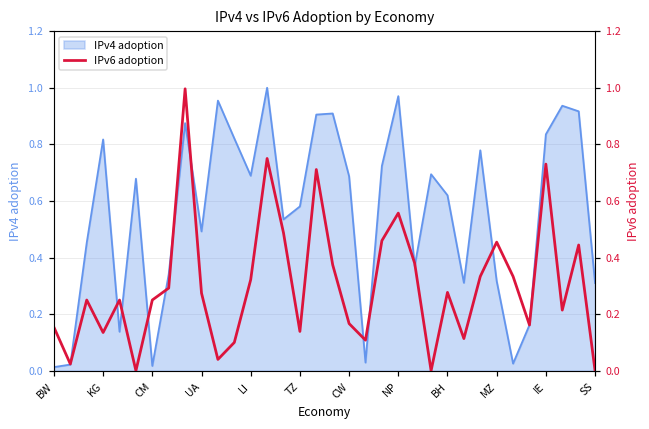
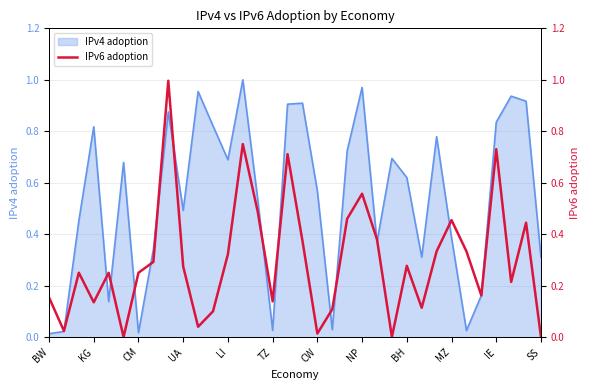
  {
    "IPv4 adoption": {
      "BW": 0.01,
      "KG": 0.82,
      "CM": 0.02,
      "UA": 0.49,
      "LI": 0.69,
-     "TZ": 0.58,
-     "CW": 0.69,
+     "TZ": 0.03,
+     "CW": 0.57,
      "NP": 0.97,
      "BH": 0.62,
-     "MZ": 0.32,
+     "MZ": 0.39,
      "IE": 0.84,
      "SS": 0.31
    },
    "IPv6 adoption": {
      "BW": 0.15,
      "KG": 0.14,
      "CM": 0.25,
      "UA": 0.27,
      "LI": 0.32,
      "TZ": 0.14,
-     "CW": 0.17,
+     "CW": 0.01,
      "NP": 0.56,
      "BH": 0.28,
      "MZ": 0.45,
      "IE": 0.73,
      "SS": 0.00
    }
  }
